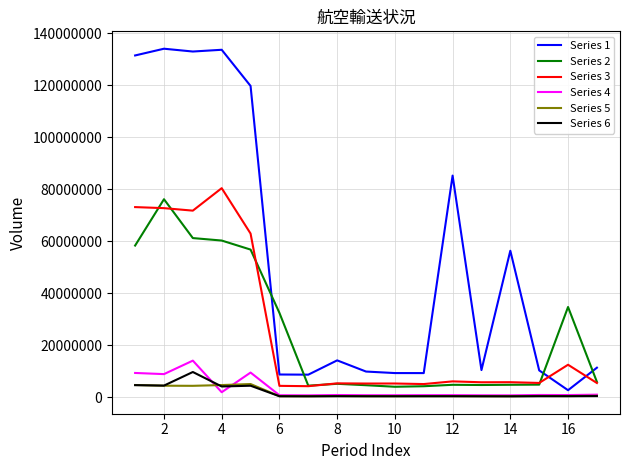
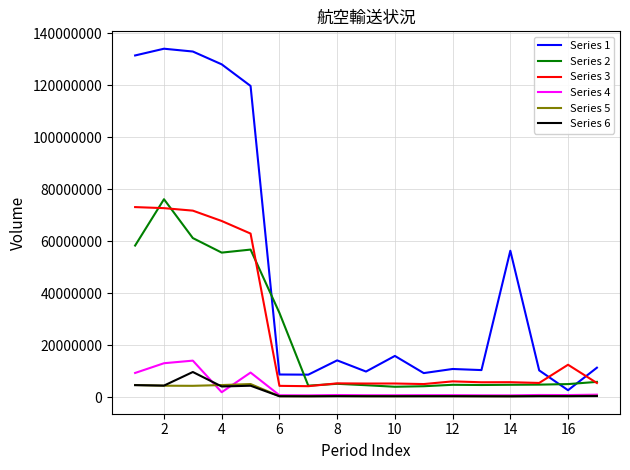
  {
    "Series 1": {
      "2": 134000000,
-     "4": 134000000,
+     "4": 128000000,
      "6": 9000000,
      "8": 14000000,
-     "10": 9000000,
-     "12": 85000000,
+     "10": 16000000,
+     "12": 11000000,
      "14": 56000000,
      "16": 3000000
    },
    "Series 2": {
      "2": 76000000,
-     "4": 60000000,
+     "4": 56000000,
      "6": 32000000,
      "10": 4000000,
      "12": 5000000,
      "14": 5000000,
-     "16": 35000000
+     "16": 5000000
    },
    "Series 3": {
      "2": 73000000,
-     "4": 80000000,
+     "4": 68000000,
      "6": 4000000,
      "10": 5000000,
      "12": 6000000,
      "14": 6000000,
      "16": 12000000
    },
    "Series 4": {
-     "2": 9000000,
+     "2": 13000000,
      "4": 2000000
    }
  }
